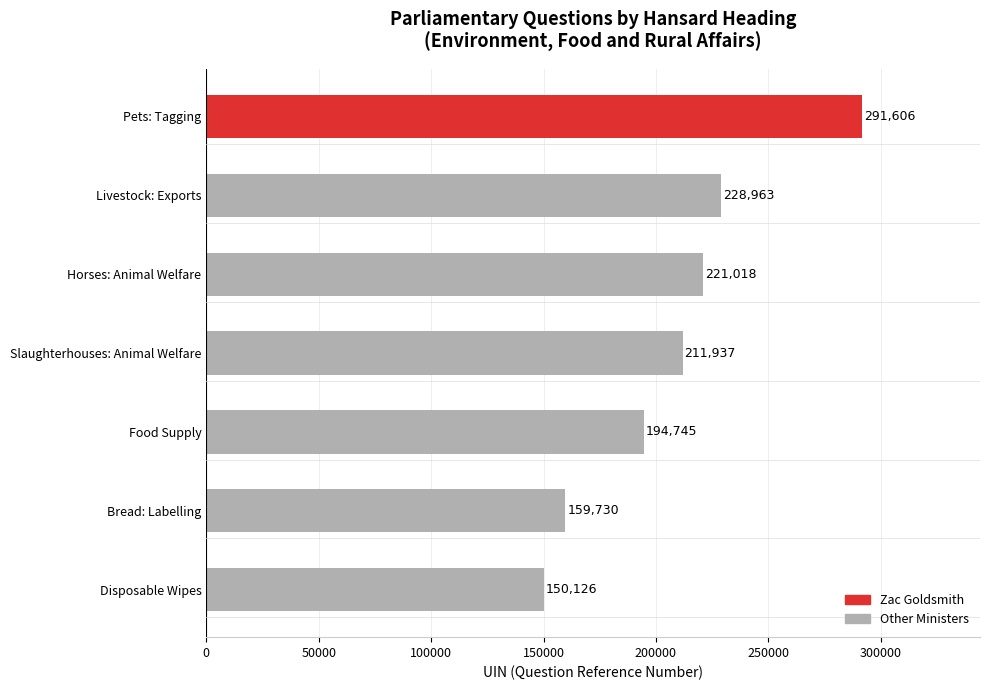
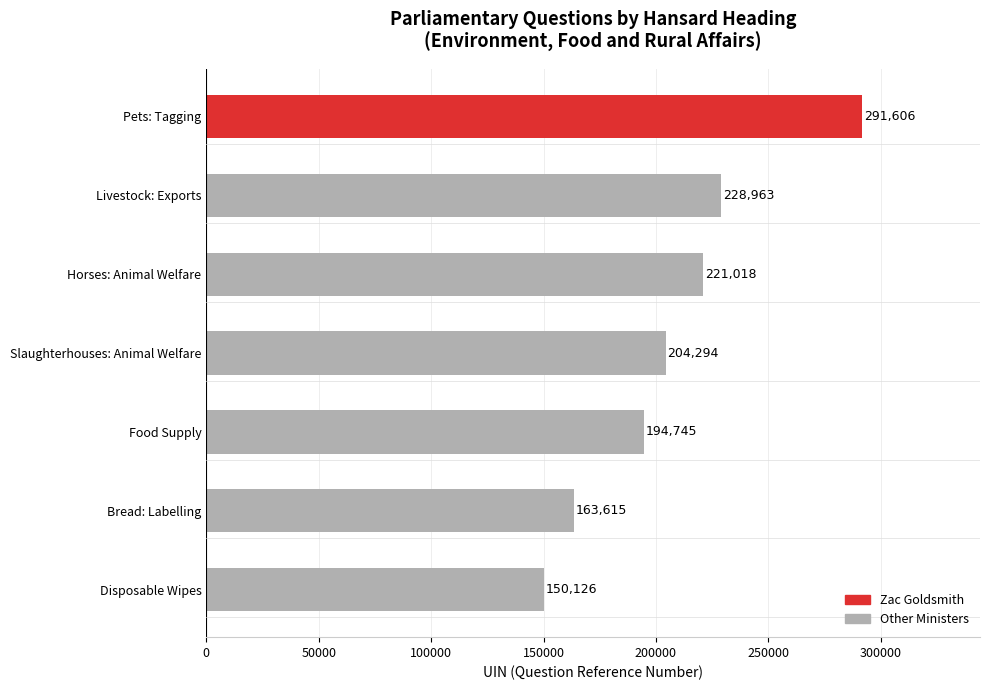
  {
    "Pets: Tagging": "291,606",
    "Livestock: Exports": "228,963",
    "Horses: Animal Welfare": "221,018",
-   "Slaughterhouses: Animal Welfare": "211,937",
+   "Slaughterhouses: Animal Welfare": "204,294",
    "Food Supply": "194,745",
-   "Bread: Labelling": "159,730",
+   "Bread: Labelling": "163,615",
    "Disposable Wipes": "150,126"
  }
